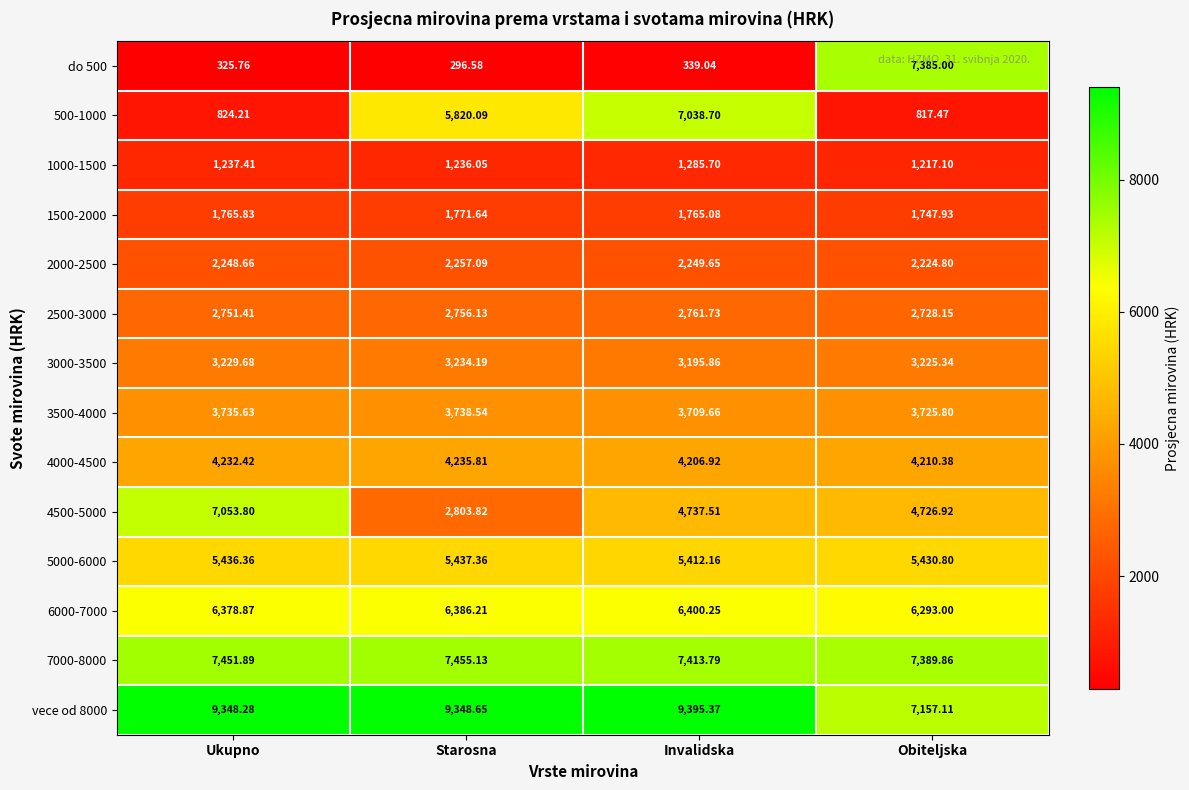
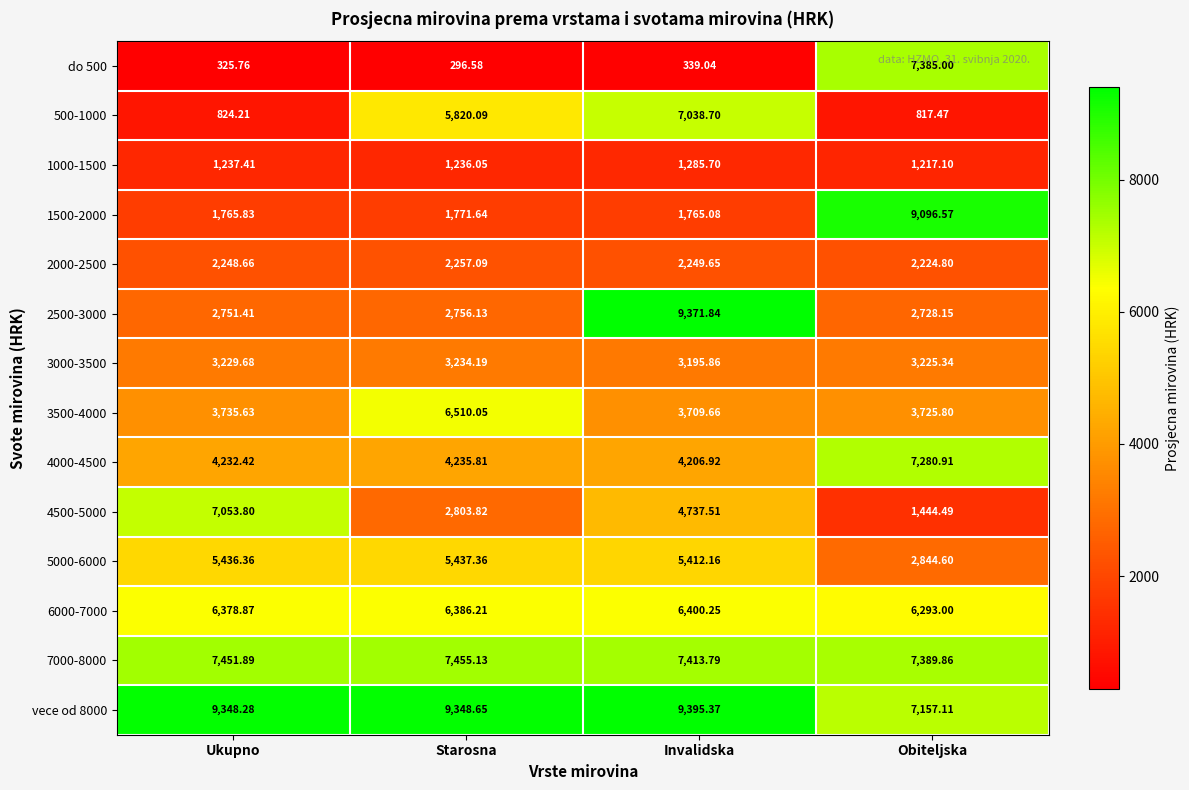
  {
    "do 500": {
      "Ukupno": "325.76",
      "Starosna": "296.58",
      "Invalidska": "339.04"
    },
    "500-1000": {
      "Ukupno": "824.21",
      "Starosna": "5,820.09",
      "Invalidska": "7,038.70",
      "Obiteljska": "817.47"
    },
    "1000-1500": {
      "Ukupno": "1,237.41",
      "Starosna": "1,236.05",
      "Invalidska": "1,285.70",
      "Obiteljska": "1,217.10"
    },
    "1500-2000": {
      "Ukupno": "1,765.83",
      "Starosna": "1,771.64",
      "Invalidska": "1,765.08",
-     "Obiteljska": "1,747.93"
+     "Obiteljska": "9,096.57"
    },
    "2000-2500": {
      "Ukupno": "2,248.66",
      "Starosna": "2,257.09",
      "Invalidska": "2,249.65",
      "Obiteljska": "2,224.80"
    },
    "2500-3000": {
      "Ukupno": "2,751.41",
      "Starosna": "2,756.13",
-     "Invalidska": "2,761.73",
+     "Invalidska": "9,371.84",
      "Obiteljska": "2,728.15"
    },
    "3000-3500": {
      "Ukupno": "3,229.68",
      "Starosna": "3,234.19",
      "Invalidska": "3,195.86",
      "Obiteljska": "3,225.34"
    },
    "3500-4000": {
      "Ukupno": "3,735.63",
-     "Starosna": "3,738.54",
+     "Starosna": "6,510.05",
      "Invalidska": "3,709.66",
      "Obiteljska": "3,725.80"
    },
    "4000-4500": {
      "Ukupno": "4,232.42",
      "Starosna": "4,235.81",
      "Invalidska": "4,206.92",
-     "Obiteljska": "4,210.38"
+     "Obiteljska": "7,280.91"
    },
    "4500-5000": {
      "Ukupno": "7,053.80",
      "Starosna": "2,803.82",
      "Invalidska": "4,737.51",
-     "Obiteljska": "4,726.92"
+     "Obiteljska": "1,444.49"
    },
    "5000-6000": {
      "Ukupno": "5,436.36",
      "Starosna": "5,437.36",
      "Invalidska": "5,412.16",
-     "Obiteljska": "5,430.80"
+     "Obiteljska": "2,844.60"
    },
    "6000-7000": {
      "Ukupno": "6,378.87",
      "Starosna": "6,386.21",
      "Invalidska": "6,400.25",
      "Obiteljska": "6,293.00"
    },
    "7000-8000": {
      "Ukupno": "7,451.89",
      "Starosna": "7,455.13",
      "Invalidska": "7,413.79",
      "Obiteljska": "7,389.86"
    },
    "vece od 8000": {
      "Ukupno": "9,348.28",
      "Starosna": "9,348.65",
      "Invalidska": "9,395.37",
      "Obiteljska": "7,157.11"
    }
  }
